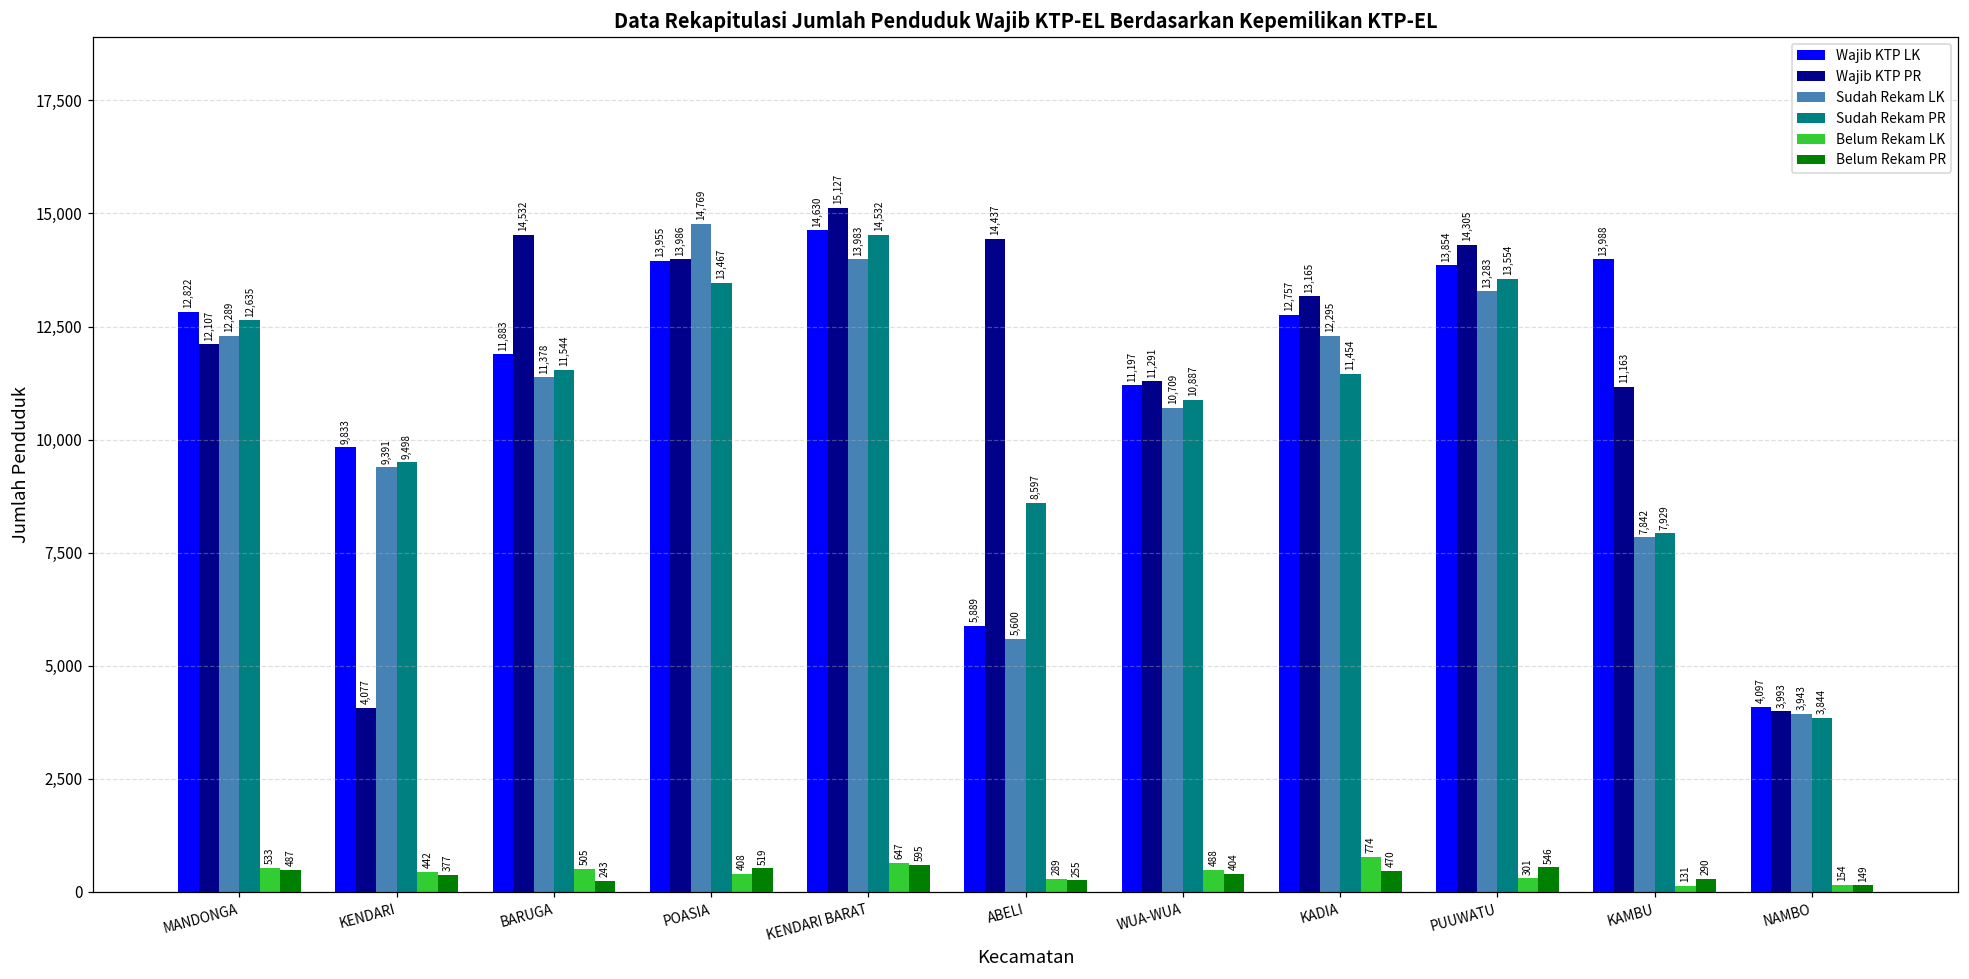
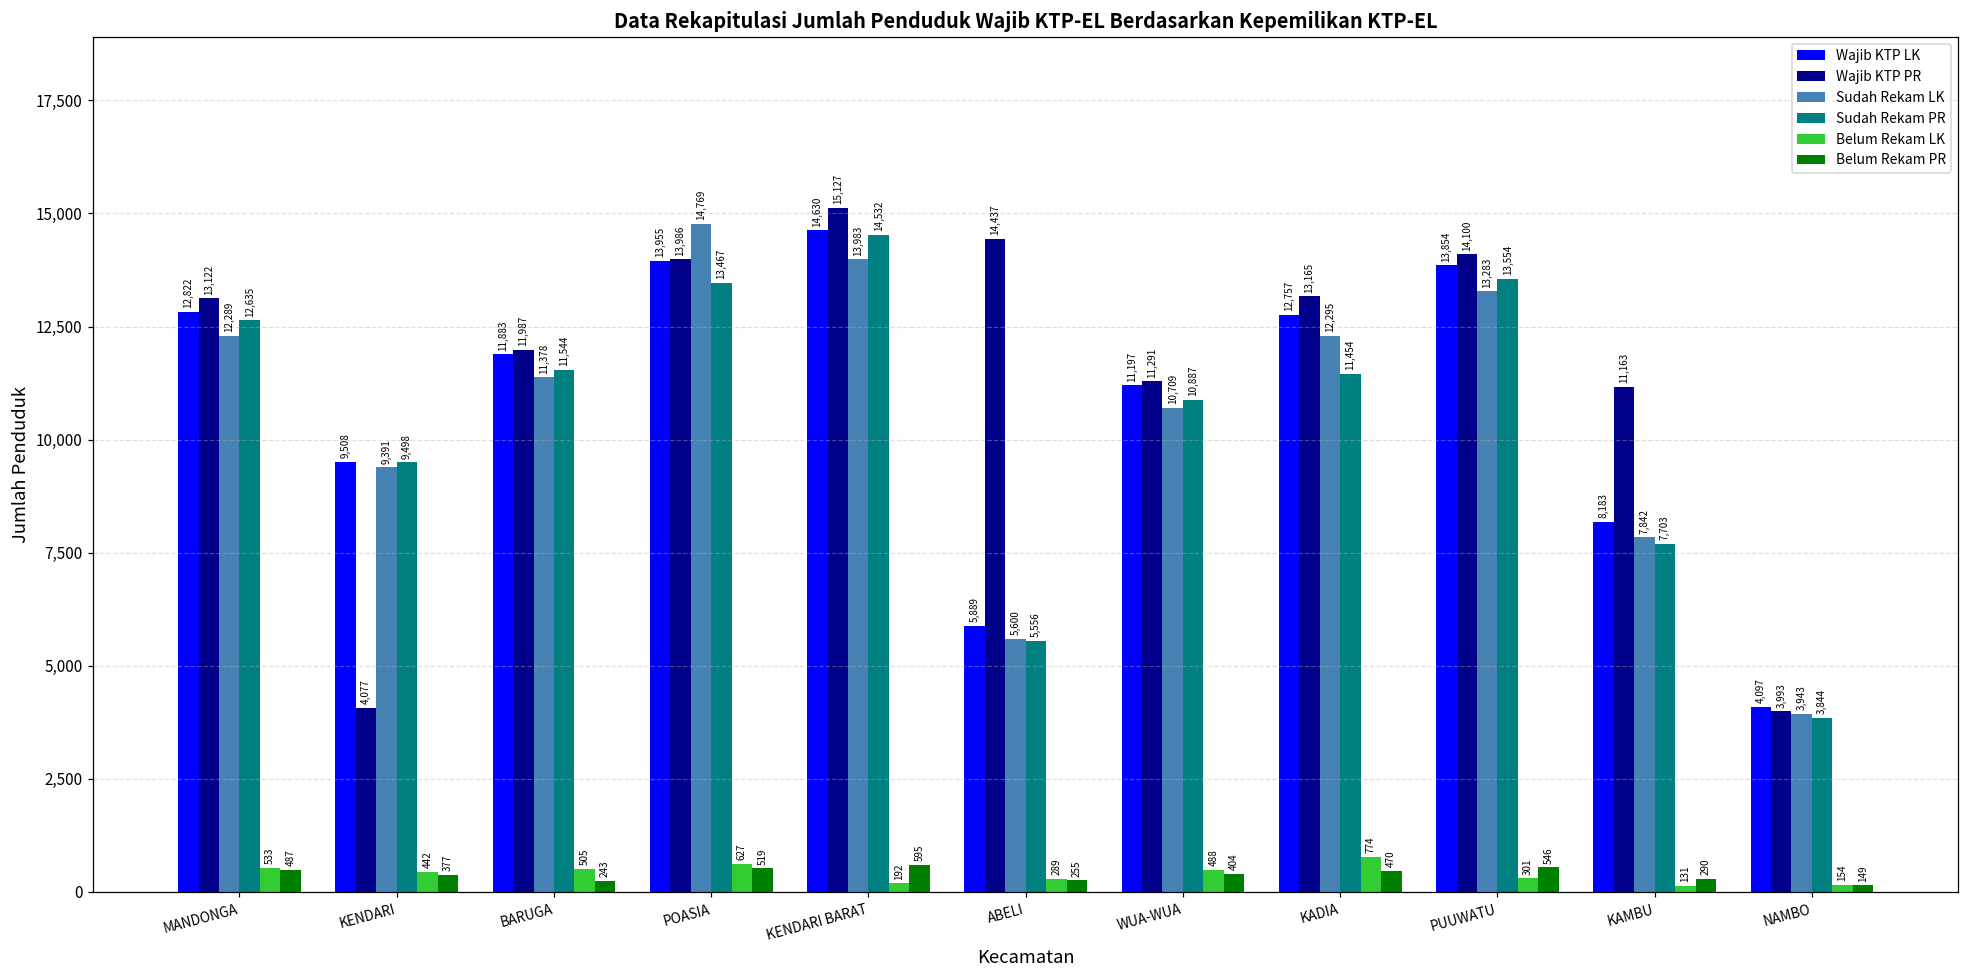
  {
    "Wajib KTP LK": {
      "MANDONGA": "12,822",
-     "KENDARI": "9,833",
+     "KENDARI": "9,508",
      "BARUGA": "11,883",
      "POASIA": "13,955",
      "KENDARI BARAT": "14,630",
      "ABELI": "5,889",
      "WUA-WUA": "11,197",
      "KADIA": "12,757",
      "PUUWATU": "13,854",
-     "KAMBU": "13,988",
+     "KAMBU": "8,183",
      "NAMBO": "4,097"
    },
    "Wajib KTP PR": {
-     "MANDONGA": "12,107",
+     "MANDONGA": "13,122",
      "KENDARI": "4,077",
-     "BARUGA": "14,532",
+     "BARUGA": "11,987",
      "POASIA": "13,986",
      "KENDARI BARAT": "15,127",
      "ABELI": "14,437",
      "WUA-WUA": "11,291",
      "KADIA": "13,165",
-     "PUUWATU": "14,305",
+     "PUUWATU": "14,100",
      "KAMBU": "11,163",
      "NAMBO": "3,993"
    },
    "Sudah Rekam LK": {
      "MANDONGA": "12,289",
      "KENDARI": "9,391",
      "BARUGA": "11,378",
      "POASIA": "14,769",
      "KENDARI BARAT": "13,983",
      "ABELI": "5,600",
      "WUA-WUA": "10,709",
      "KADIA": "12,295",
      "PUUWATU": "13,283",
      "KAMBU": "7,842",
      "NAMBO": "3,943"
    },
    "Sudah Rekam PR": {
      "MANDONGA": "12,635",
      "KENDARI": "9,498",
      "BARUGA": "11,544",
      "POASIA": "13,467",
      "KENDARI BARAT": "14,532",
-     "ABELI": "8,597",
+     "ABELI": "5,556",
      "WUA-WUA": "10,887",
      "KADIA": "11,454",
      "PUUWATU": "13,554",
-     "KAMBU": "7,929",
+     "KAMBU": "7,703",
      "NAMBO": "3,844"
    },
    "Belum Rekam LK": {
      "MANDONGA": "533",
      "KENDARI": "442",
      "BARUGA": "505",
-     "POASIA": "408",
-     "KENDARI BARAT": "647",
+     "POASIA": "627",
+     "KENDARI BARAT": "192",
      "ABELI": "289",
      "WUA-WUA": "488",
      "KADIA": "774",
      "PUUWATU": "301",
      "KAMBU": "131",
      "NAMBO": "154"
    },
    "Belum Rekam PR": {
      "MANDONGA": "487",
      "KENDARI": "377",
      "BARUGA": "243",
      "POASIA": "519",
      "KENDARI BARAT": "595",
      "ABELI": "255",
      "WUA-WUA": "404",
      "KADIA": "470",
      "PUUWATU": "546",
      "KAMBU": "290",
      "NAMBO": "149"
    }
  }
